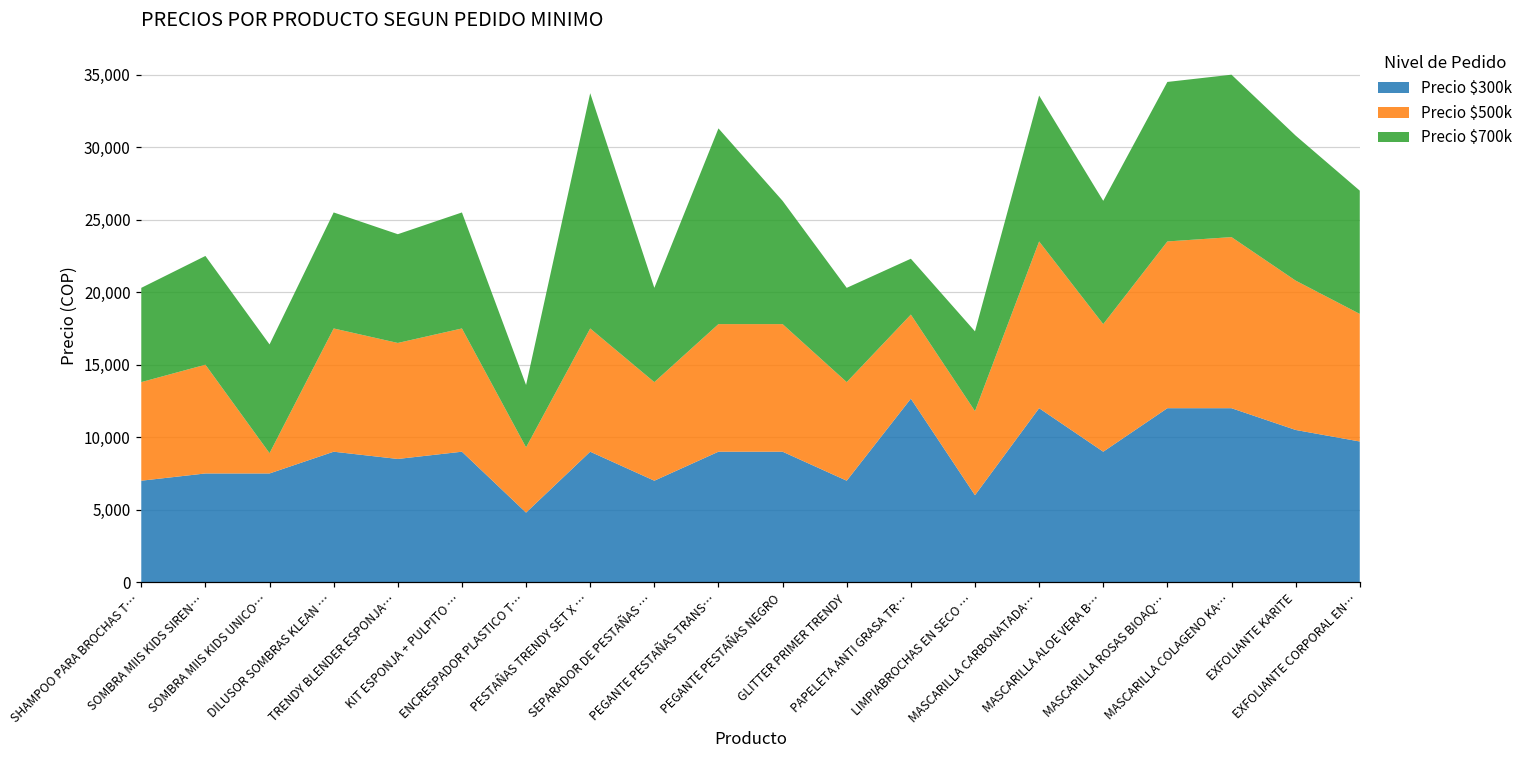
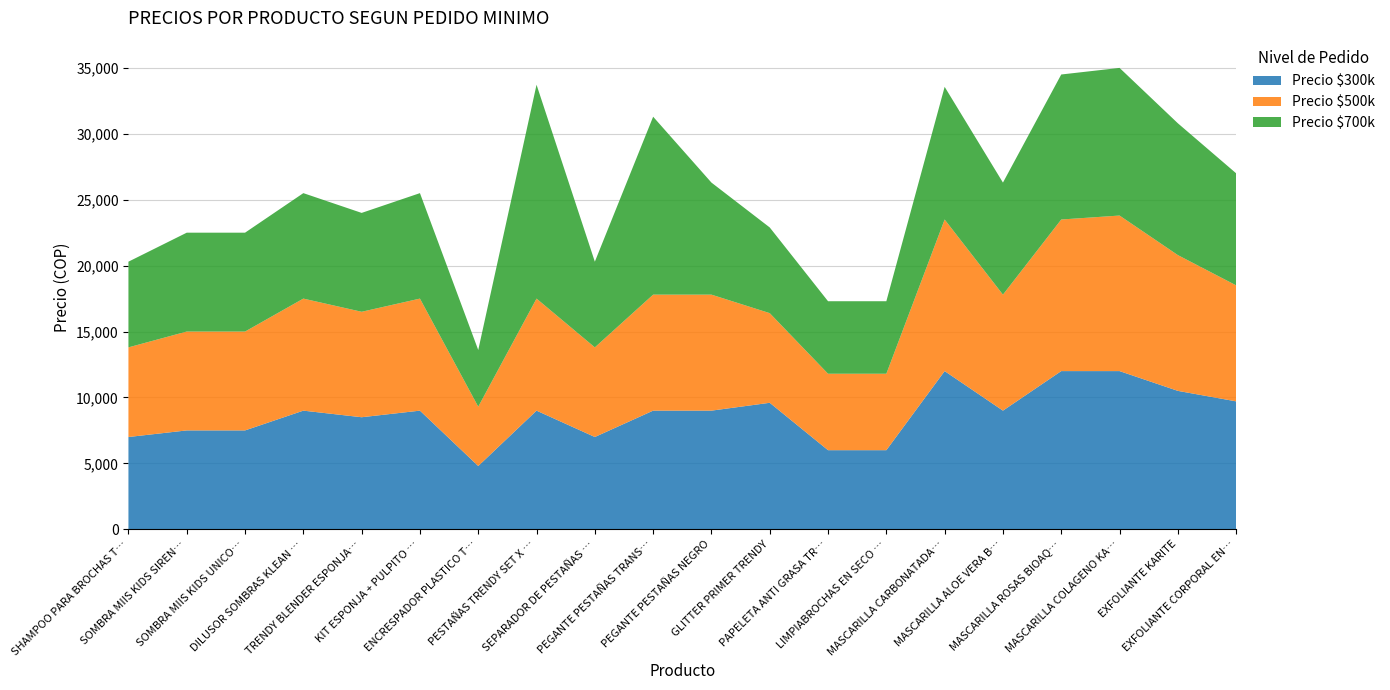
  {
    "Precio $300k": {
      "SHAMPOO PARA BROCHAS T…": "7,000",
      "SOMBRA MIIS KIDS SIREN…": "7,500",
      "SOMBRA MIIS KIDS UNICO…": "7,500",
      "DILUSOR SOMBRAS KLEAN …": "9,000",
      "TRENDY BLENDER ESPONJA…": "8,500",
      "KIT ESPONJA + PULPITO …": "9,000",
      "ENCRESPADOR PLASTICO T…": "4,800",
      "PESTAÑAS TRENDY SET X …": "9,000",
      "SEPARADOR DE PESTAÑAS …": "7,000",
      "PEGANTE PESTAÑAS TRANS…": "9,000",
      "PEGANTE PESTAÑAS NEGRO": "9,000",
-     "GLITTER PRIMER TRENDY": "7,000",
-     "PAPELETA ANTI GRASA TR…": "12,700",
+     "GLITTER PRIMER TRENDY": "9,600",
+     "PAPELETA ANTI GRASA TR…": "6,000",
      "LIMPIABROCHAS EN SECO …": "6,000",
      "MASCARILLA CARBONATADA…": "12,000",
      "MASCARILLA ALOE VERA B…": "9,000",
      "MASCARILLA ROSAS BIOAQ…": "12,000",
      "MASCARILLA COLAGENO KA…": "12,000",
      "EXFOLIANTE KARITE": "10,500",
      "EXFOLIANTE CORPORAL EN…": "9,700"
    },
    "Precio $500k": {
      "SHAMPOO PARA BROCHAS T…": "6,800",
      "SOMBRA MIIS KIDS SIREN…": "7,500",
-     "SOMBRA MIIS KIDS UNICO…": "1,400",
+     "SOMBRA MIIS KIDS UNICO…": "7,500",
      "DILUSOR SOMBRAS KLEAN …": "8,500",
      "TRENDY BLENDER ESPONJA…": "8,000",
      "KIT ESPONJA + PULPITO …": "8,500",
      "ENCRESPADOR PLASTICO T…": "4,500",
      "PESTAÑAS TRENDY SET X …": "8,500",
      "SEPARADOR DE PESTAÑAS …": "6,800",
      "PEGANTE PESTAÑAS TRANS…": "8,800",
      "PEGANTE PESTAÑAS NEGRO": "8,800",
      "GLITTER PRIMER TRENDY": "6,800",
      "PAPELETA ANTI GRASA TR…": "5,800",
      "LIMPIABROCHAS EN SECO …": "5,800",
      "MASCARILLA CARBONATADA…": "11,500",
      "MASCARILLA ALOE VERA B…": "8,800",
      "MASCARILLA ROSAS BIOAQ…": "11,500",
      "MASCARILLA COLAGENO KA…": "11,800",
      "EXFOLIANTE KARITE": "10,300",
      "EXFOLIANTE CORPORAL EN…": "8,800"
    },
    "Precio $700k": {
      "SHAMPOO PARA BROCHAS T…": "6,500",
      "SOMBRA MIIS KIDS SIREN…": "7,500",
      "SOMBRA MIIS KIDS UNICO…": "7,500",
      "DILUSOR SOMBRAS KLEAN …": "8,000",
      "TRENDY BLENDER ESPONJA…": "7,500",
      "KIT ESPONJA + PULPITO …": "8,000",
      "ENCRESPADOR PLASTICO T…": "4,300",
      "PESTAÑAS TRENDY SET X …": "16,200",
      "SEPARADOR DE PESTAÑAS …": "6,500",
      "PEGANTE PESTAÑAS TRANS…": "13,500",
      "PEGANTE PESTAÑAS NEGRO": "8,500",
      "GLITTER PRIMER TRENDY": "6,500",
-     "PAPELETA ANTI GRASA TR…": "3,900",
+     "PAPELETA ANTI GRASA TR…": "5,500",
      "LIMPIABROCHAS EN SECO …": "5,500",
      "MASCARILLA CARBONATADA…": "10,100",
      "MASCARILLA ALOE VERA B…": "8,500",
      "MASCARILLA ROSAS BIOAQ…": "11,000",
      "MASCARILLA COLAGENO KA…": "11,200",
      "EXFOLIANTE KARITE": "10,000",
      "EXFOLIANTE CORPORAL EN…": "8,500"
    }
  }
